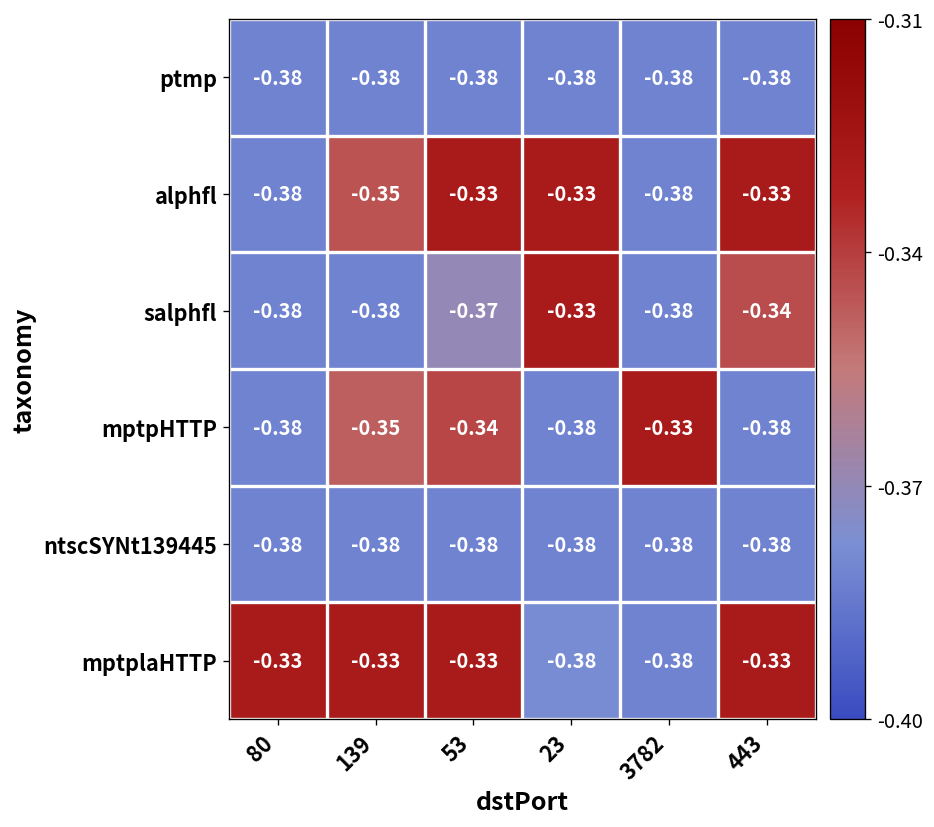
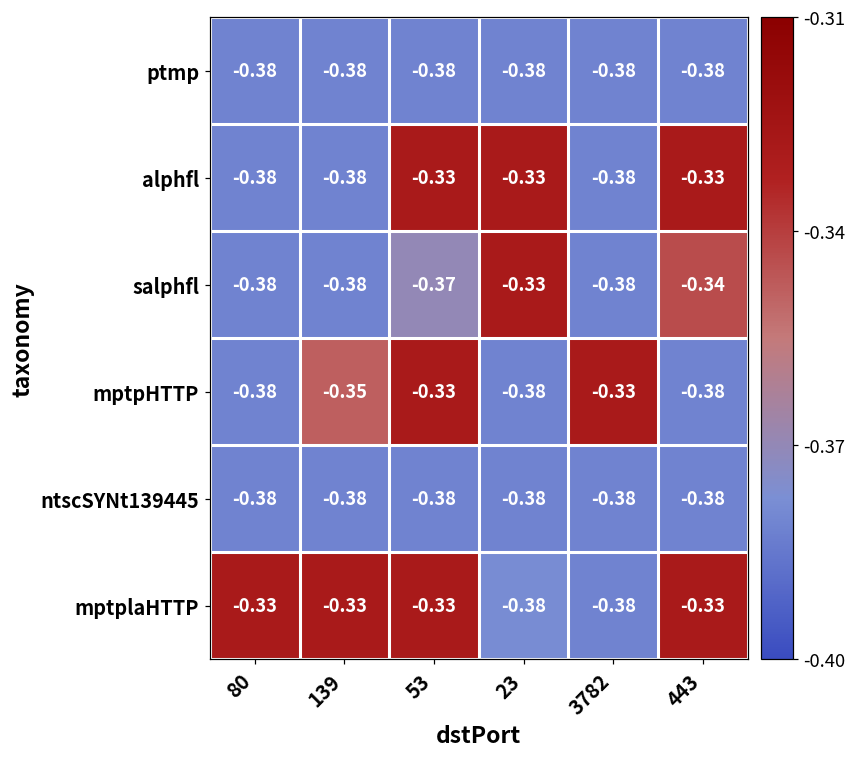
  {
    "ptmp": {
      "80": -0.38,
      "139": -0.38,
      "53": -0.38,
      "23": -0.38,
      "3782": -0.38,
      "443": -0.38
    },
    "alphfl": {
      "80": -0.38,
-     "139": -0.35,
+     "139": -0.38,
      "53": -0.33,
      "23": -0.33,
      "3782": -0.38,
      "443": -0.33
    },
    "salphfl": {
      "80": -0.38,
      "139": -0.38,
      "53": -0.37,
      "23": -0.33,
      "3782": -0.38,
      "443": -0.34
    },
    "mptpHTTP": {
      "80": -0.38,
      "139": -0.35,
-     "53": -0.34,
+     "53": -0.33,
      "23": -0.38,
      "3782": -0.33,
      "443": -0.38
    },
    "ntscSYNt139445": {
      "80": -0.38,
      "139": -0.38,
      "53": -0.38,
      "23": -0.38,
      "3782": -0.38,
      "443": -0.38
    },
    "mptplaHTTP": {
      "80": -0.33,
      "139": -0.33,
      "53": -0.33,
      "23": -0.38,
      "3782": -0.38,
      "443": -0.33
    }
  }
